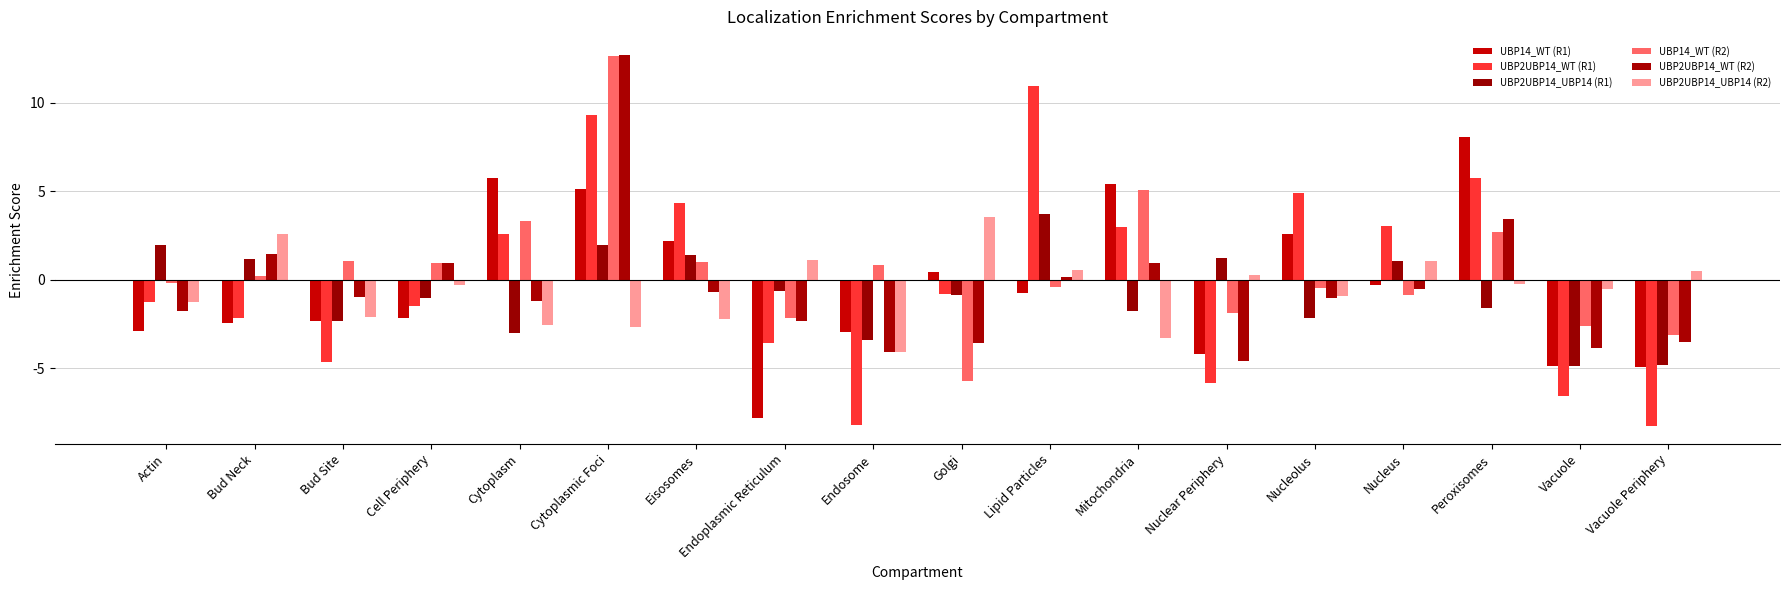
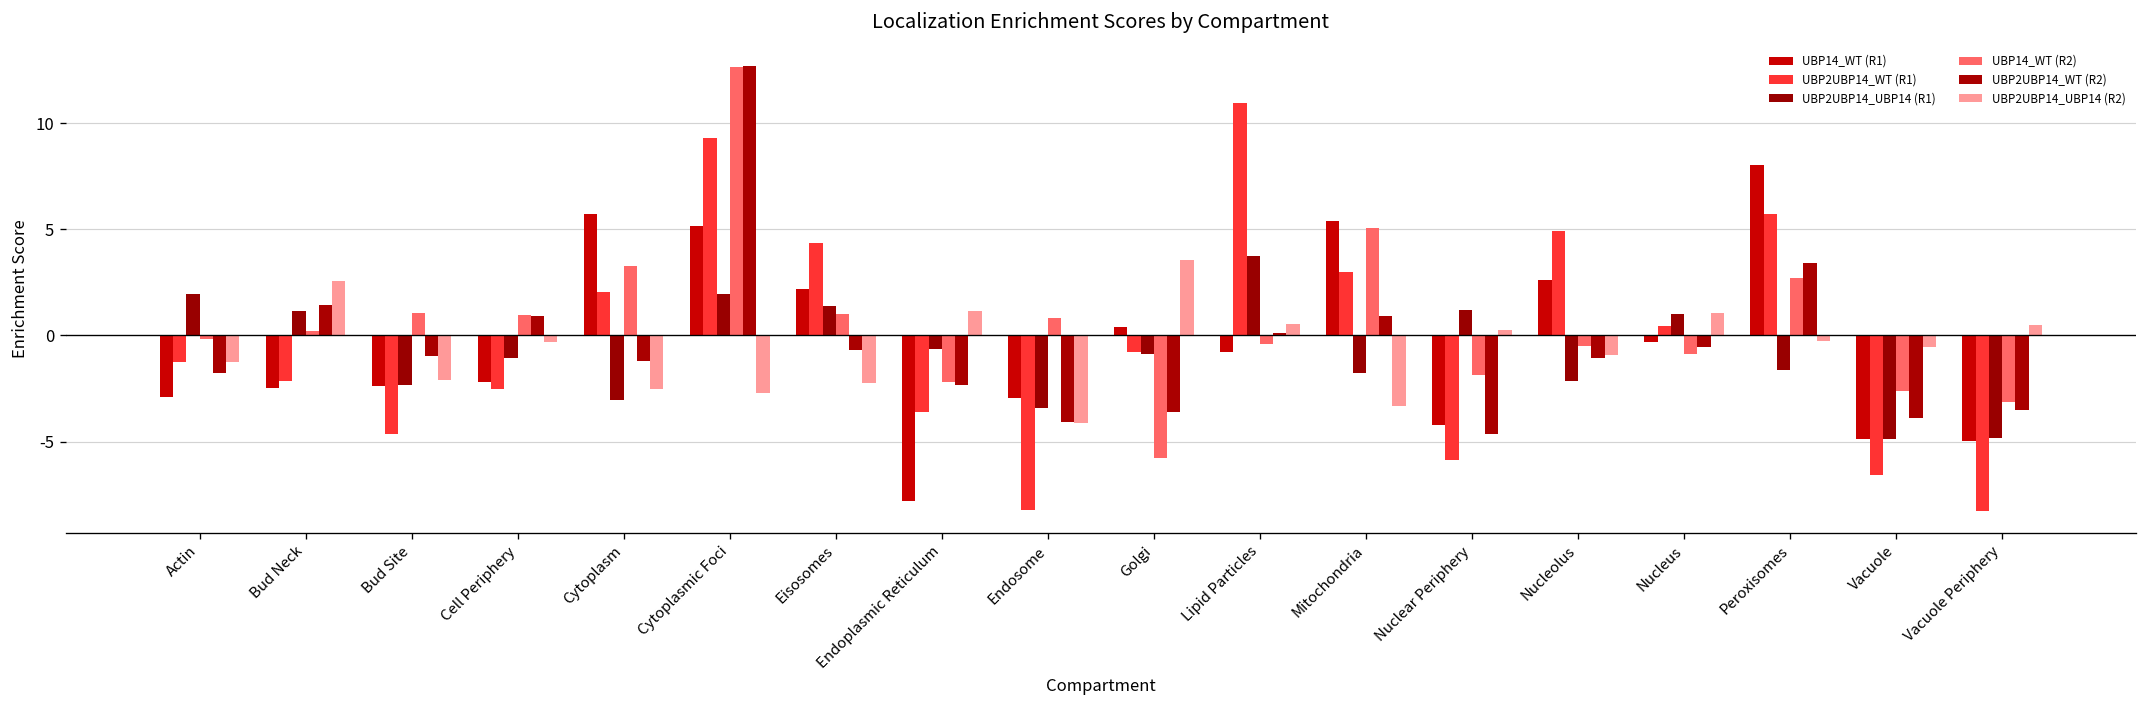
  {
    "UBP2UBP14_WT (R1)": {
      "Actin": -1.2,
      "Bud Neck": -2.2,
      "Bud Site": -4.6,
-     "Cell Periphery": -1.5,
-     "Cytoplasm": 2.6,
+     "Cell Periphery": -2.5,
+     "Cytoplasm": 2.1,
      "Cytoplasmic Foci": 9.3,
      "Eisosomes": 4.4,
      "Endoplasmic Reticulum": -3.6,
      "Endosome": -8.2,
      "Golgi": -0.8,
      "Lipid Particles": 10.9,
      "Mitochondria": 3.0,
      "Nuclear Periphery": -5.9,
      "Nucleolus": 4.9,
-     "Nucleus": 3.0,
+     "Nucleus": 0.4,
      "Peroxisomes": 5.7,
      "Vacuole": -6.6,
      "Vacuole Periphery": -8.3
    },
    "UBP14_WT (R2)": {
      "Actin": -0.2,
      "Bud Neck": 0.2,
      "Bud Site": 1.0,
      "Cell Periphery": 1.0,
      "Cytoplasm": 3.3,
      "Cytoplasmic Foci": 12.6,
      "Eisosomes": 1.0,
      "Endoplasmic Reticulum": -2.2,
      "Endosome": 0.8,
      "Golgi": -5.8,
      "Lipid Particles": -0.4,
      "Mitochondria": 5.1,
      "Nuclear Periphery": -1.9,
      "Nucleolus": -0.5,
      "Nucleus": -0.9,
      "Peroxisomes": 2.7,
      "Vacuole": -2.6,
      "Vacuole Periphery": -3.1
    },
    "UBP2UBP14_UBP14 (R2)": {
      "Actin": -1.3,
      "Bud Neck": 2.6,
      "Bud Site": -2.1,
      "Cell Periphery": -0.3,
      "Cytoplasm": -2.5,
      "Cytoplasmic Foci": -2.7,
      "Eisosomes": -2.3,
      "Endoplasmic Reticulum": 1.1,
      "Endosome": -4.1,
      "Golgi": 3.6,
      "Lipid Particles": 0.5,
      "Mitochondria": -3.3,
      "Nuclear Periphery": 0.2,
      "Nucleolus": -0.9,
      "Nucleus": 1.1,
      "Peroxisomes": -0.3,
      "Vacuole": -0.5,
      "Vacuole Periphery": 0.5
    }
  }
